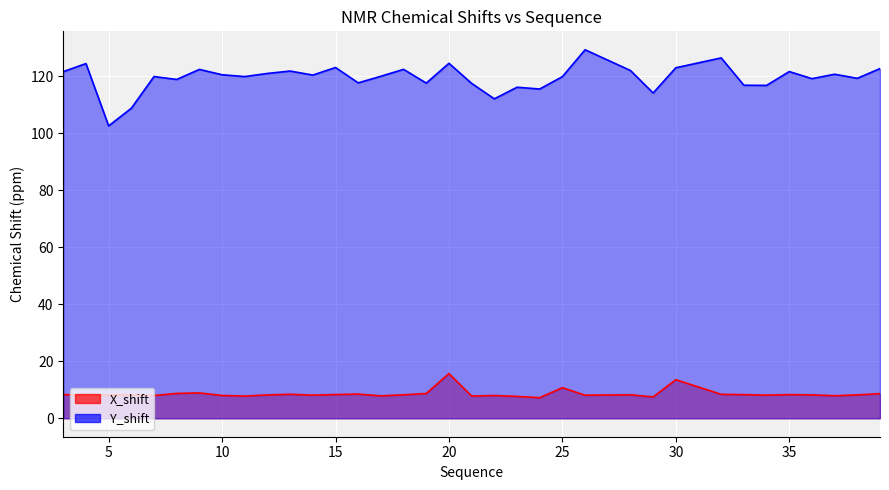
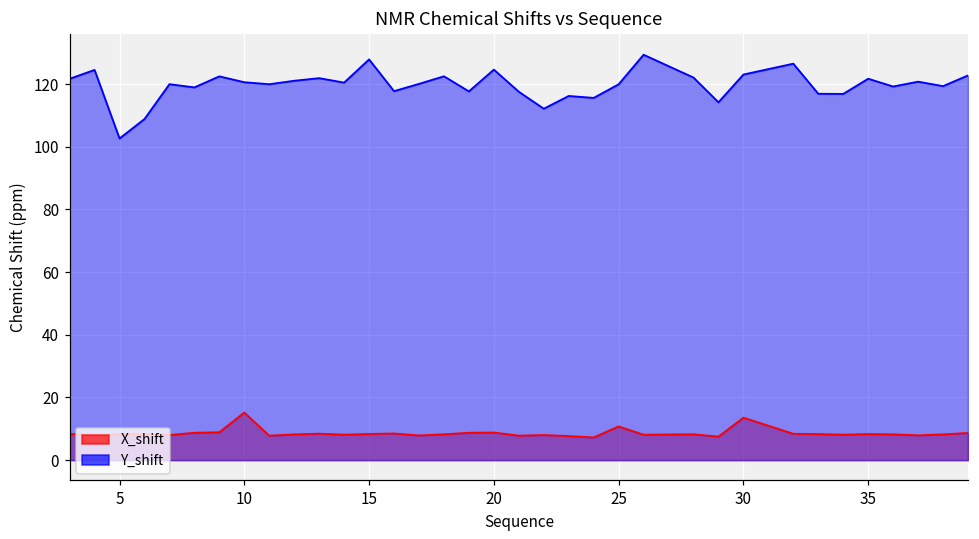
  {
    "X_shift": {
-     "10": 8,
+     "10": 15,
      "15": 8,
-     "20": 16,
+     "20": 9,
      "25": 11,
      "30": 14,
      "35": 8
    },
    "Y_shift": {
      "5": 103,
      "10": 121,
-     "15": 123,
+     "15": 128,
      "20": 125,
      "25": 120,
      "30": 123,
      "35": 122
    }
  }
